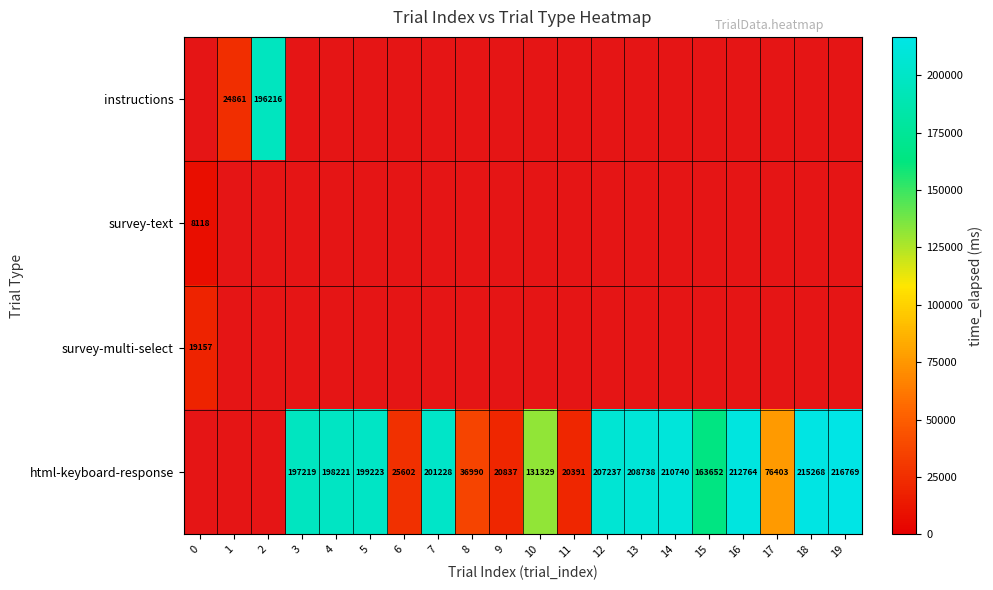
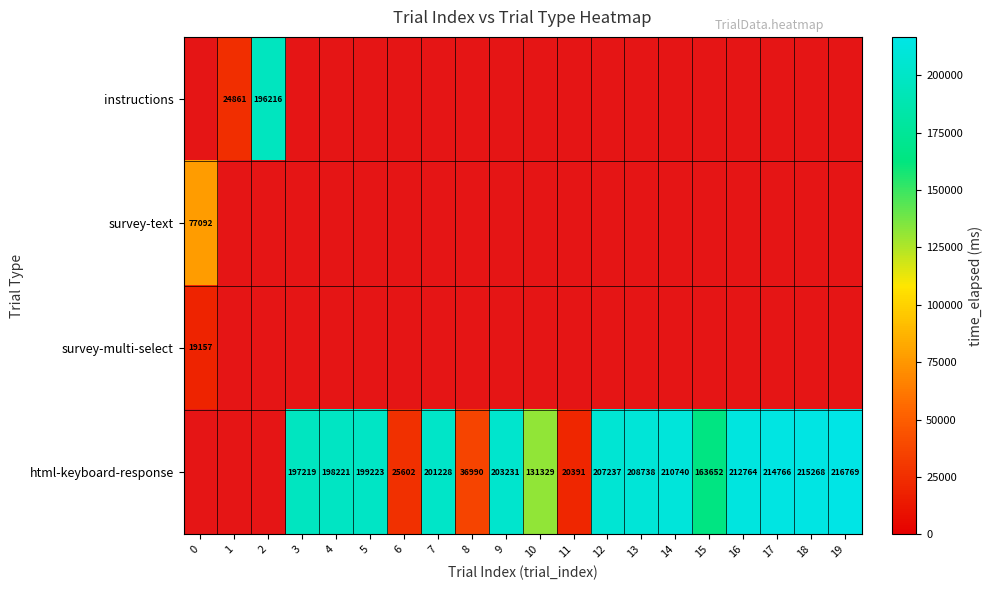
  {
    "instructions": {
      "1": 24861,
      "2": 196216
    },
    "survey-text": {
-     "0": 8118
+     "0": 77092
    },
    "survey-multi-select": {
      "0": 19157
    },
    "html-keyboard-response": {
      "3": 197219,
      "4": 198221,
      "5": 199223,
      "6": 25602,
      "7": 201228,
      "8": 36990,
-     "9": 20837,
+     "9": 203231,
      "10": 131329,
      "11": 20391,
      "12": 207237,
      "13": 208738,
      "14": 210740,
      "15": 163652,
      "16": 212764,
-     "17": 76403,
+     "17": 214766,
      "18": 215268,
      "19": 216769
    }
  }
